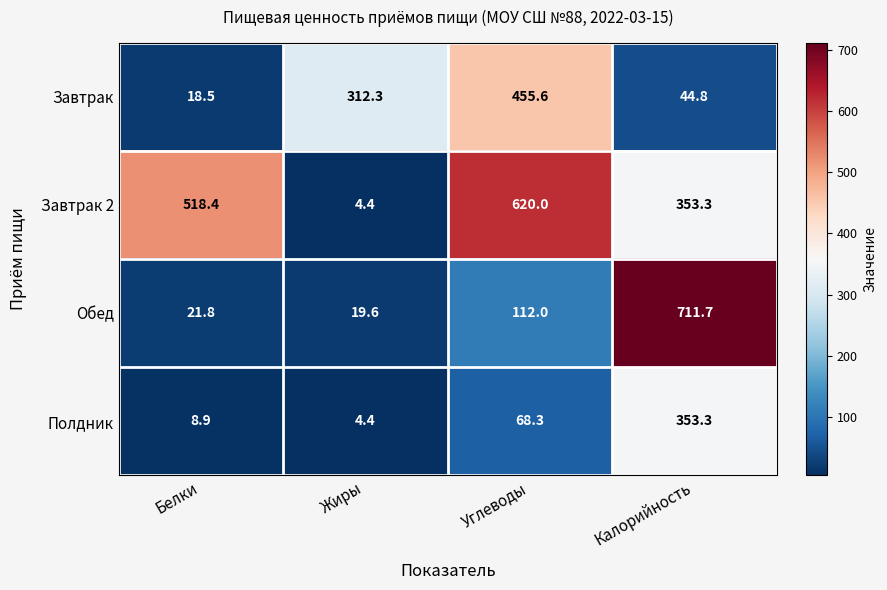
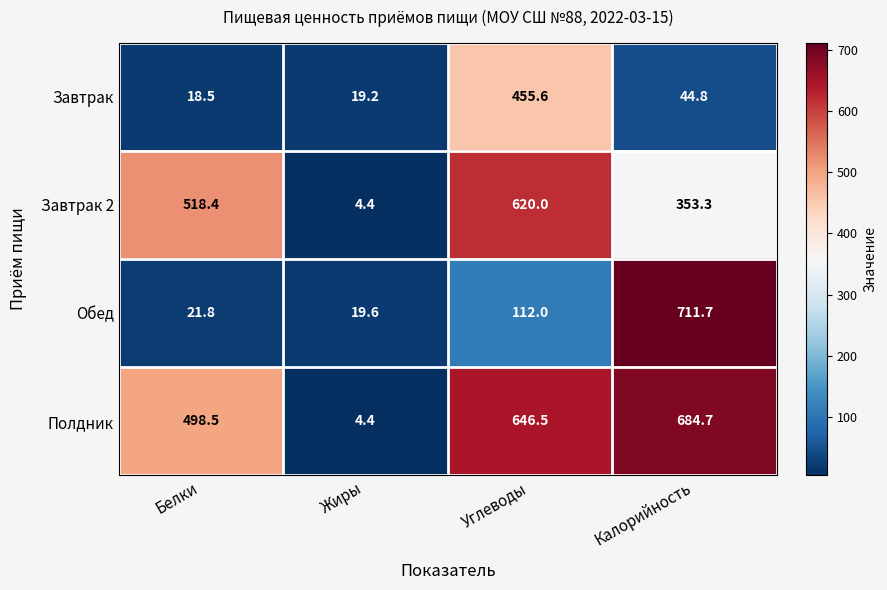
  {
    "Завтрак": {
      "Белки": 18.5,
-     "Жиры": 312.3,
+     "Жиры": 19.2,
      "Углеводы": 455.6,
      "Калорийность": 44.8
    },
    "Завтрак 2": {
      "Белки": 518.4,
      "Жиры": 4.4,
      "Углеводы": 620.0,
      "Калорийность": 353.3
    },
    "Обед": {
      "Белки": 21.8,
      "Жиры": 19.6,
      "Углеводы": 112.0,
      "Калорийность": 711.7
    },
    "Полдник": {
-     "Белки": 8.9,
+     "Белки": 498.5,
      "Жиры": 4.4,
-     "Углеводы": 68.3,
-     "Калорийность": 353.3
+     "Углеводы": 646.5,
+     "Калорийность": 684.7
    }
  }
